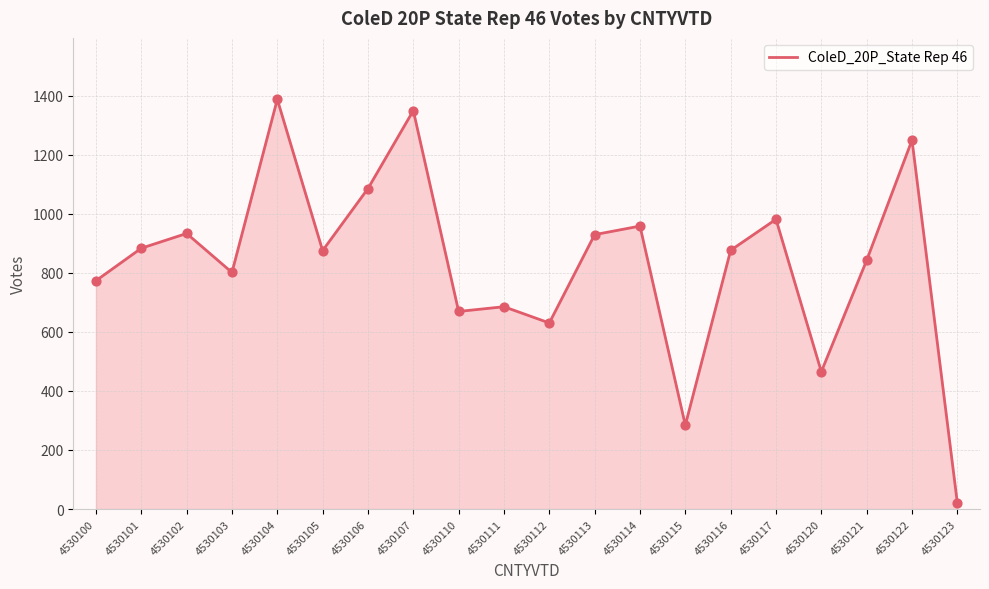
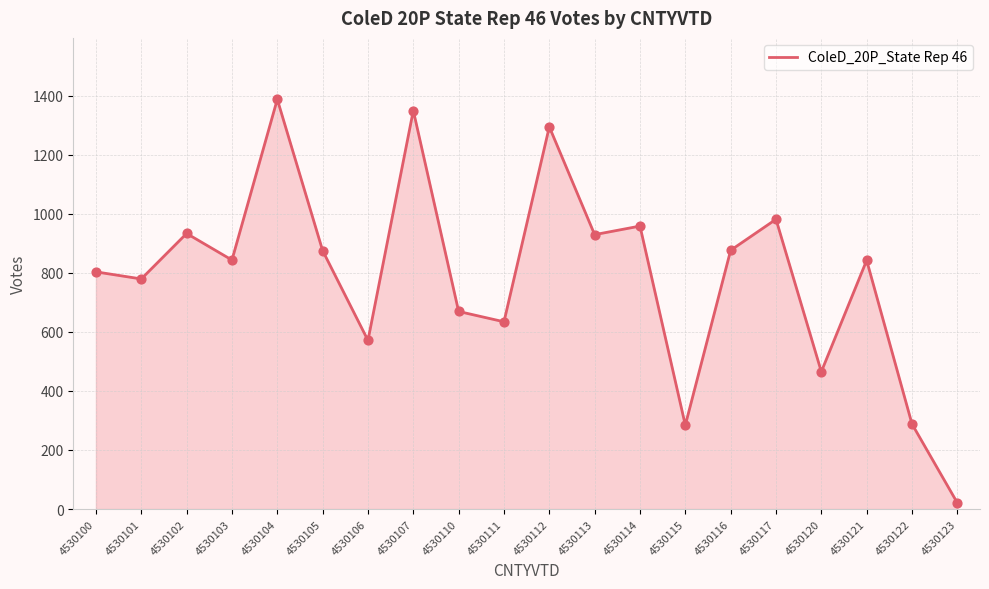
  {
-   "4530100": 770,
-   "4530101": 880,
+   "4530100": 800,
+   "4530101": 780,
    "4530102": 930,
-   "4530103": 800,
+   "4530103": 840,
    "4530104": 1390,
    "4530105": 880,
-   "4530106": 1090,
+   "4530106": 570,
    "4530107": 1350,
    "4530110": 670,
-   "4530111": 690,
-   "4530112": 630,
+   "4530111": 630,
+   "4530112": 1290,
    "4530113": 930,
    "4530114": 960,
    "4530115": 280,
    "4530116": 880,
    "4530117": 980,
    "4530120": 470,
    "4530121": 840,
-   "4530122": 1250,
+   "4530122": 290,
    "4530123": 20
  }
